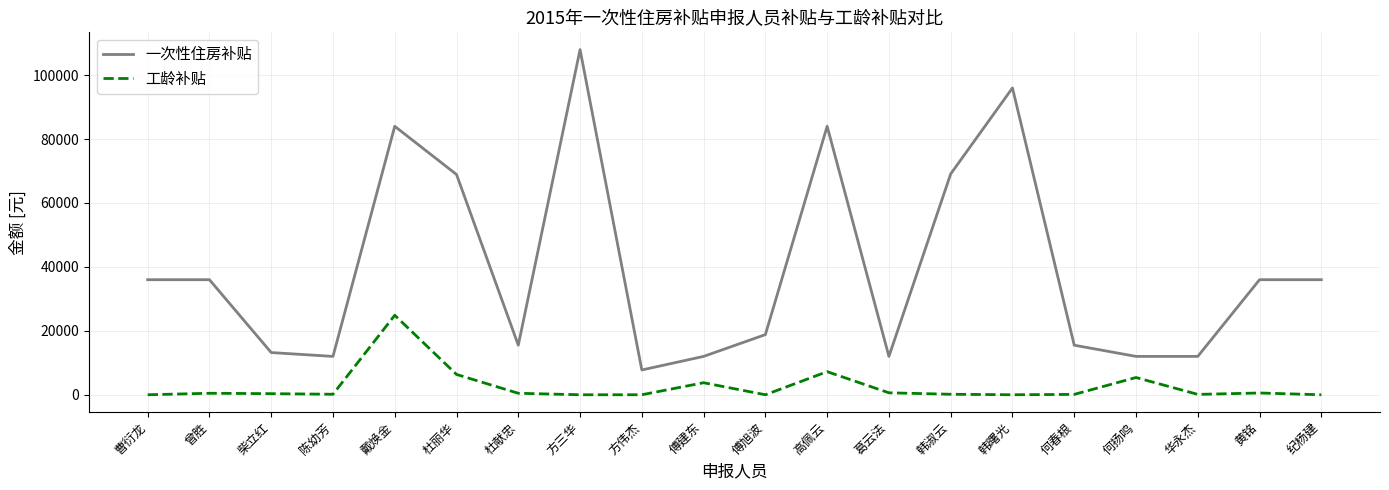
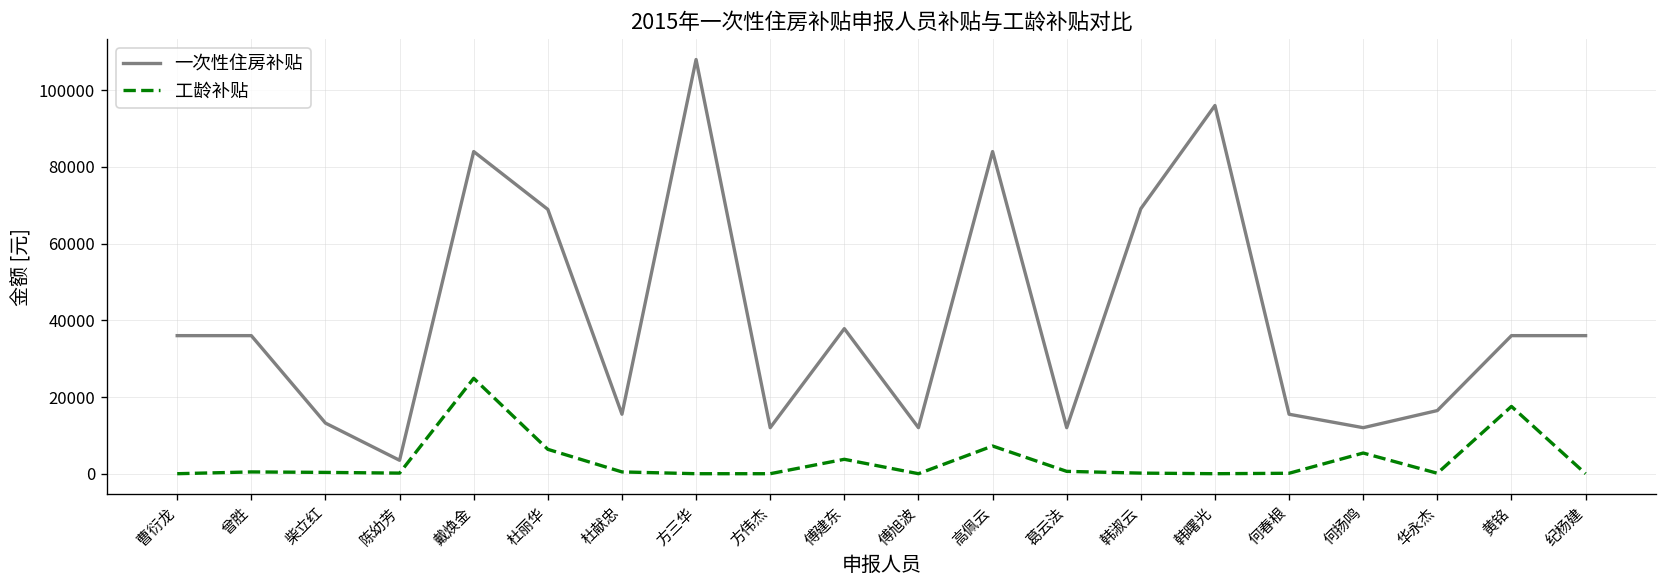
  {
    "一次性住房补贴": {
      "曹衍龙": 36000,
      "曾胜": 36000,
      "柴立红": 13000,
-     "陈幼芳": 12000,
+     "陈幼芳": 3000,
      "戴焕金": 84000,
      "杜丽华": 69000,
      "杜献忠": 16000,
      "方三华": 108000,
-     "方伟杰": 8000,
-     "傅建东": 12000,
-     "傅旭波": 19000,
+     "方伟杰": 12000,
+     "傅建东": 38000,
+     "傅旭波": 12000,
      "高佩云": 84000,
      "葛云法": 12000,
      "韩淑云": 69000,
      "韩曙光": 96000,
      "何春根": 16000,
      "何扬鸣": 12000,
-     "华永杰": 12000,
+     "华永杰": 16000,
      "黄铭": 36000,
      "纪杨建": 36000
    },
    "工龄补贴": {
      "曹衍龙": 0,
      "曾胜": 0,
      "柴立红": 0,
      "陈幼芳": 0,
      "戴焕金": 25000,
      "杜丽华": 6000,
      "杜献忠": 0,
      "方三华": 0,
      "方伟杰": 0,
      "傅建东": 4000,
      "傅旭波": 0,
      "高佩云": 7000,
      "葛云法": 1000,
      "韩淑云": 0,
      "韩曙光": 0,
      "何春根": 0,
      "何扬鸣": 5000,
      "华永杰": 0,
-     "黄铭": 1000,
+     "黄铭": 18000,
      "纪杨建": 0
    }
  }
